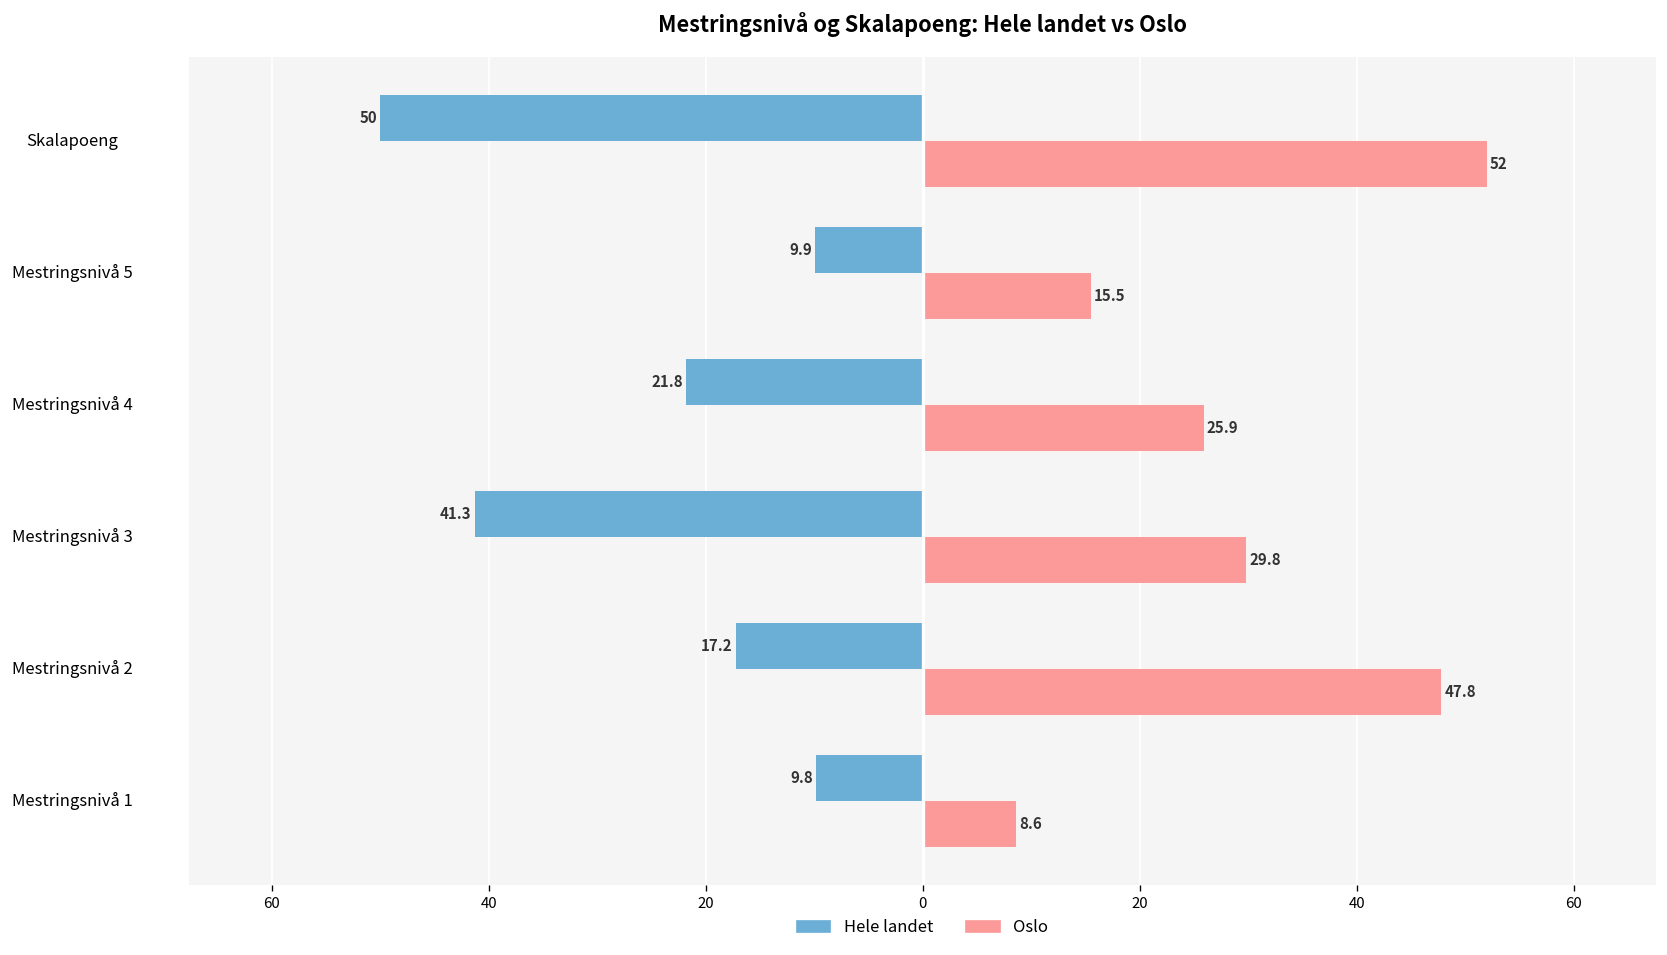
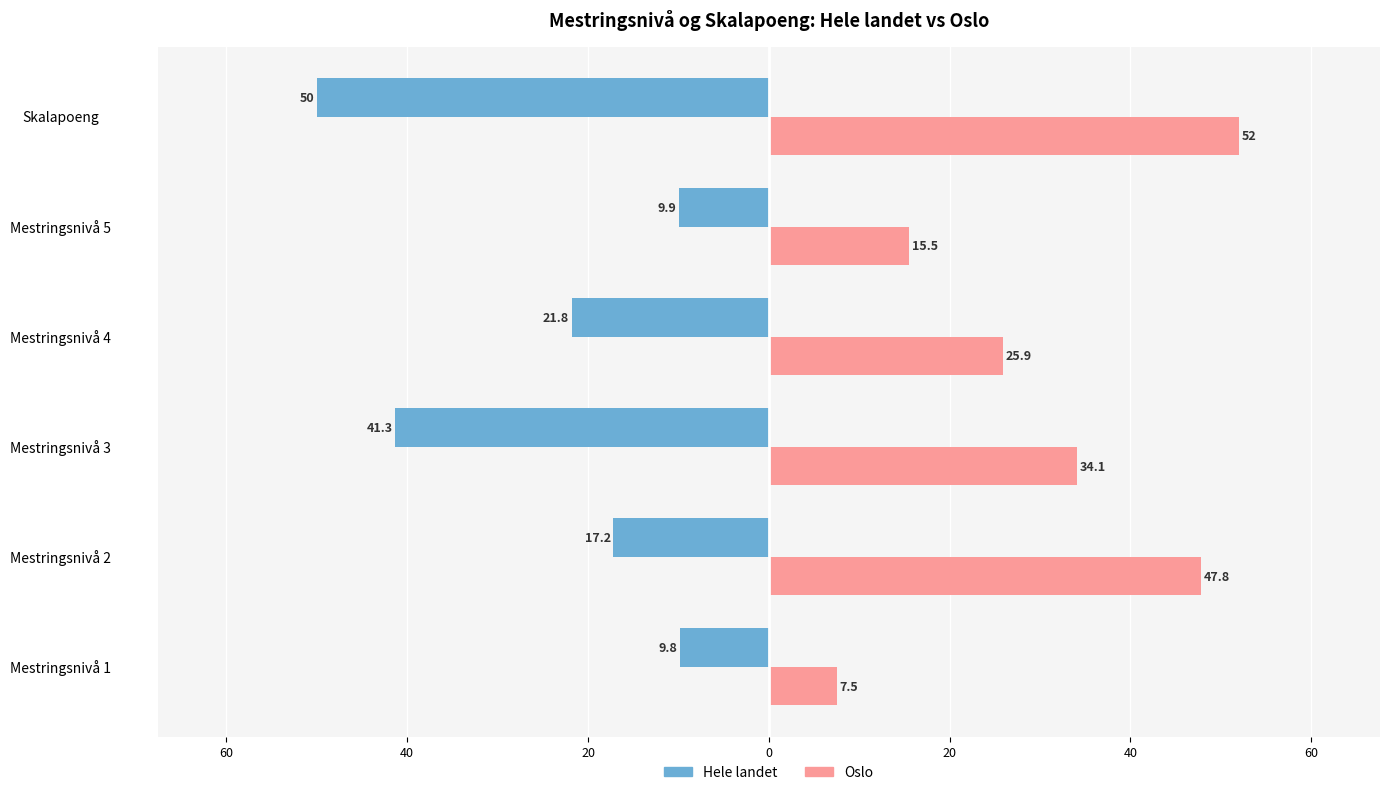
  {
    "Oslo": {
      "Skalapoeng": 52,
      "Mestringsnivå 5": 15.5,
      "Mestringsnivå 4": 25.9,
-     "Mestringsnivå 3": 29.8,
+     "Mestringsnivå 3": 34.1,
      "Mestringsnivå 2": 47.8,
-     "Mestringsnivå 1": 8.6
+     "Mestringsnivå 1": 7.5
    }
  }
